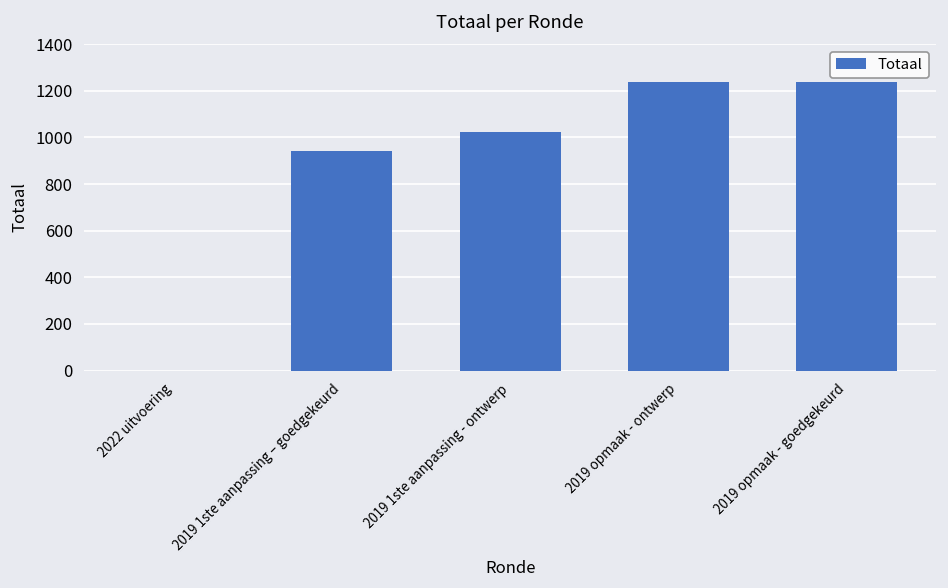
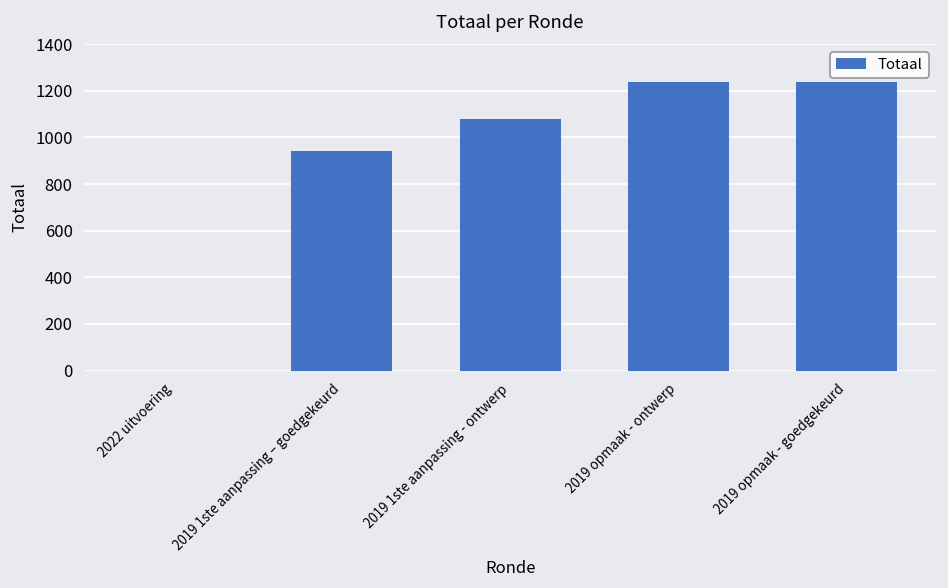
  {
    "2022 uitvoering": 0,
    "2019 1ste aanpassing – goedgekeurd": 940,
-   "2019 1ste aanpassing - ontwerp": 1020,
+   "2019 1ste aanpassing - ontwerp": 1080,
    "2019 opmaak - ontwerp": 1240,
    "2019 opmaak - goedgekeurd": 1240
  }
